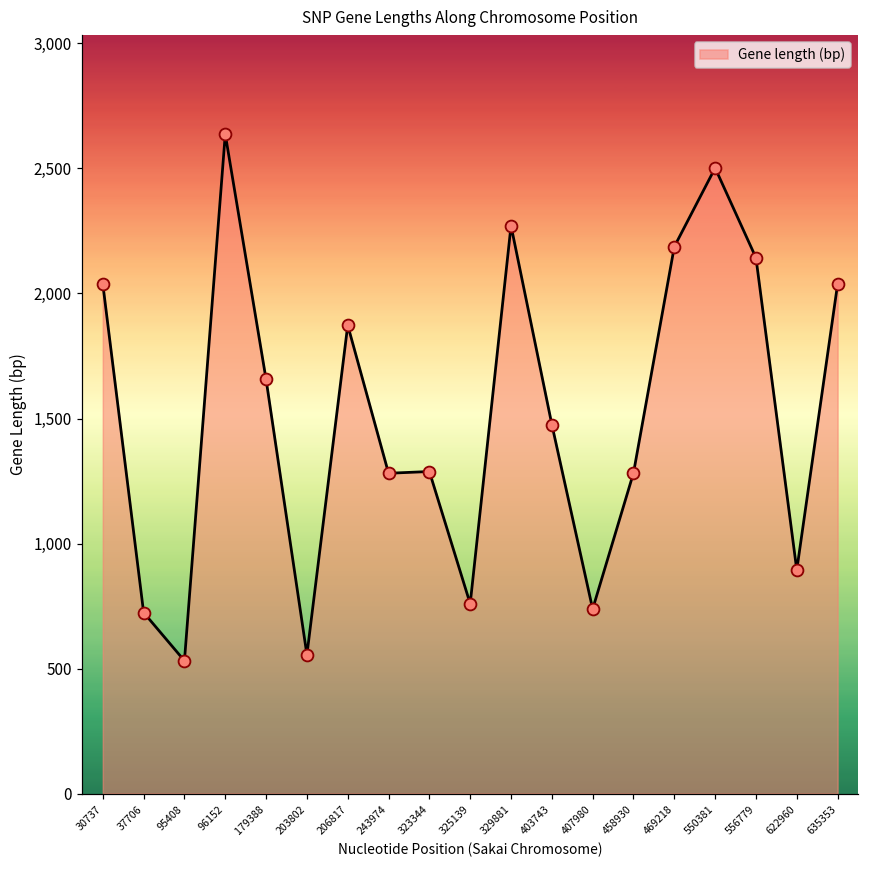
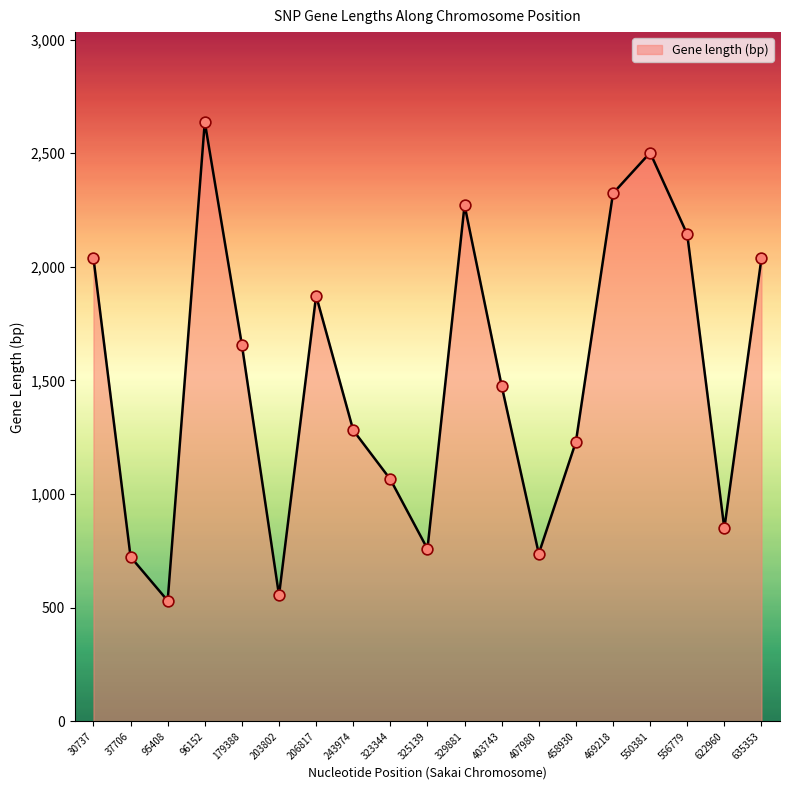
  {
    "30737": "2,040",
    "37706": "720",
    "95408": "530",
    "96152": "2,640",
    "179388": "1,660",
    "203802": "560",
    "206817": "1,870",
    "243974": "1,280",
-   "323344": "1,290",
+   "323344": "1,070",
    "325139": "760",
    "329881": "2,270",
    "403743": "1,480",
    "407980": "740",
-   "458930": "1,280",
-   "469218": "2,190",
+   "458930": "1,230",
+   "469218": "2,320",
    "550381": "2,500",
    "556779": "2,140",
-   "622960": "890",
+   "622960": "850",
    "635353": "2,040"
  }
